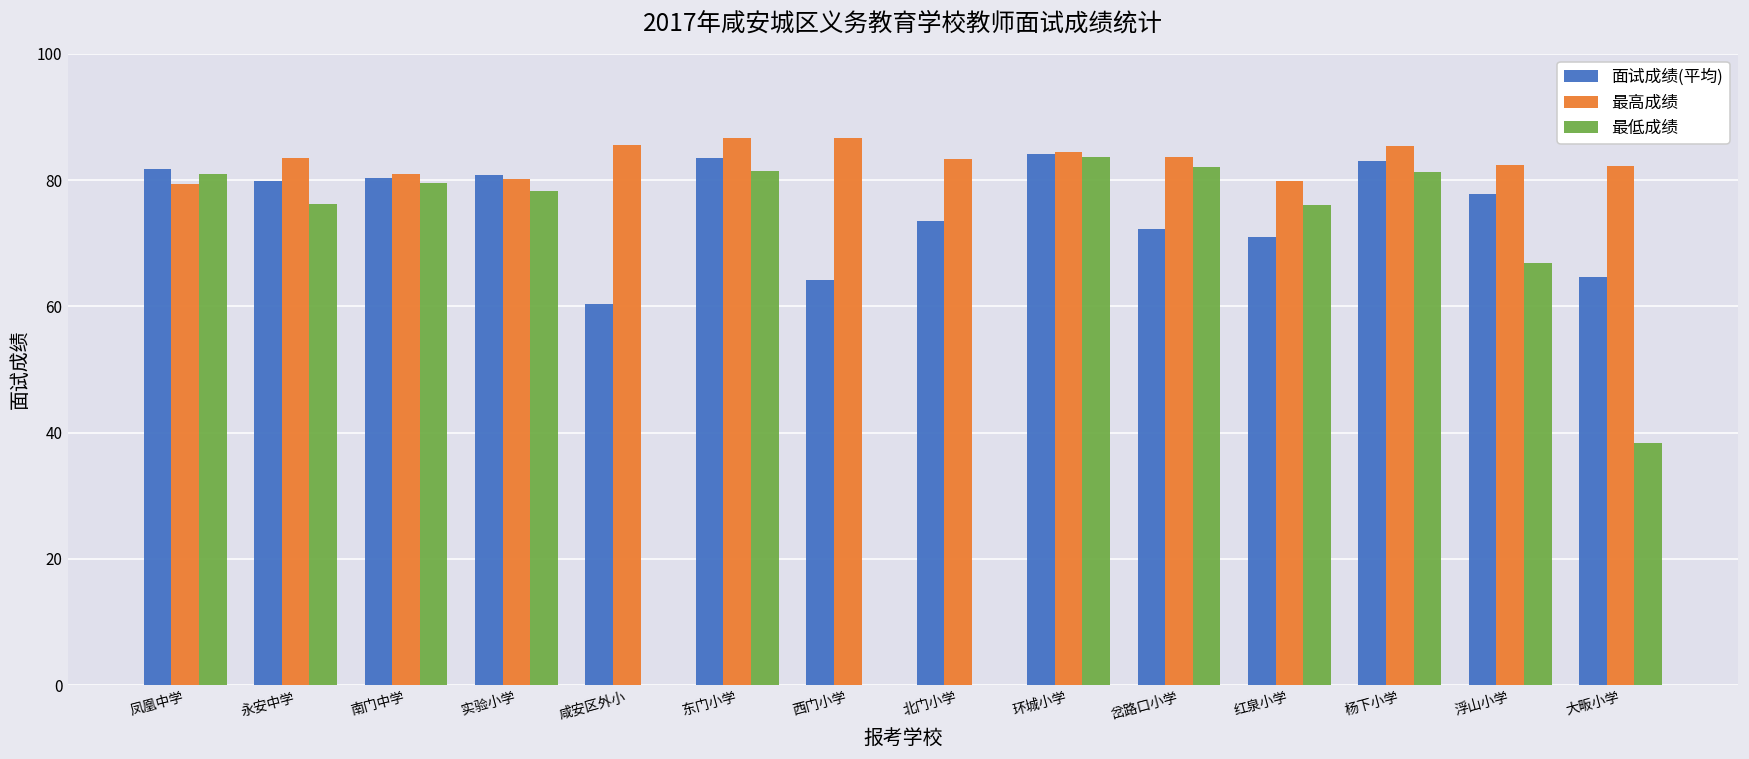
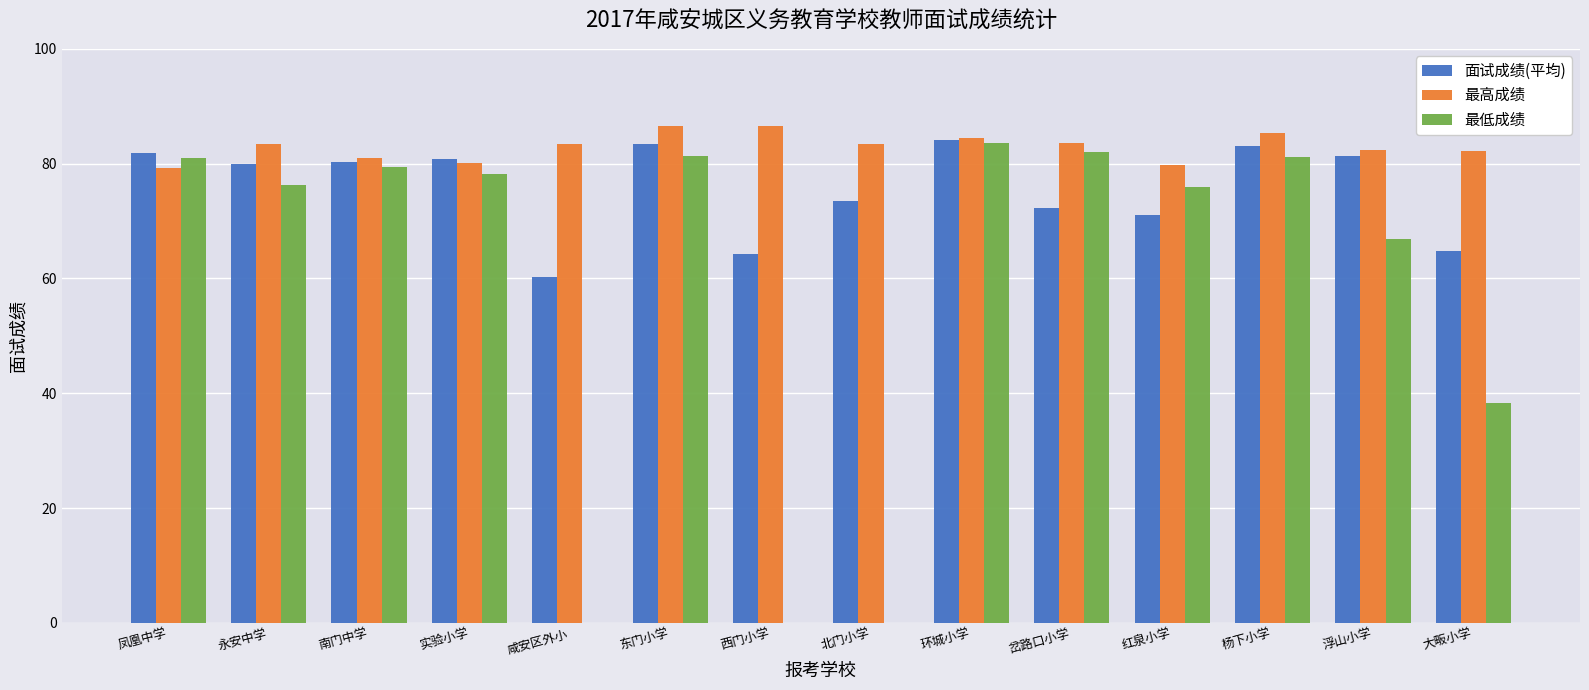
  {
    "面试成绩(平均)": {
      "凤凰中学": 82,
      "永安中学": 80,
      "南门中学": 80,
      "实验小学": 81,
      "咸安区外小": 60,
      "东门小学": 84,
      "西门小学": 64,
      "北门小学": 74,
      "环城小学": 84,
      "岔路口小学": 72,
      "红泉小学": 71,
      "杨下小学": 83,
-     "浮山小学": 78,
+     "浮山小学": 81,
      "大畈小学": 65
    },
    "最高成绩": {
      "凤凰中学": 79,
      "永安中学": 84,
      "南门中学": 81,
      "实验小学": 80,
-     "咸安区外小": 86,
+     "咸安区外小": 84,
      "东门小学": 87,
      "西门小学": 87,
      "北门小学": 83,
      "环城小学": 85,
      "岔路口小学": 84,
      "红泉小学": 80,
      "杨下小学": 85,
      "浮山小学": 82,
      "大畈小学": 82
    },
    "最低成绩": {
      "凤凰中学": 81,
      "永安中学": 76,
      "南门中学": 80,
      "实验小学": 78,
      "咸安区外小": 0,
      "东门小学": 81,
      "西门小学": 0,
      "北门小学": 0,
      "环城小学": 84,
      "岔路口小学": 82,
      "红泉小学": 76,
      "杨下小学": 81,
      "浮山小学": 67,
      "大畈小学": 38
    }
  }
